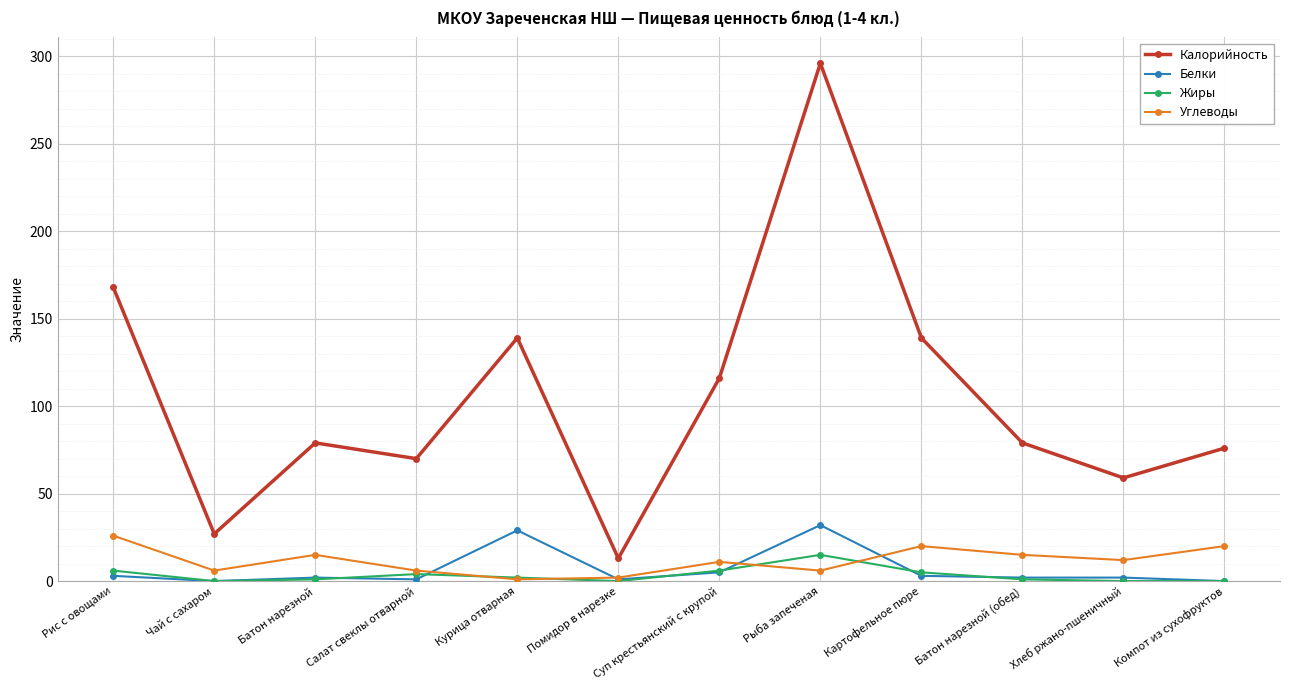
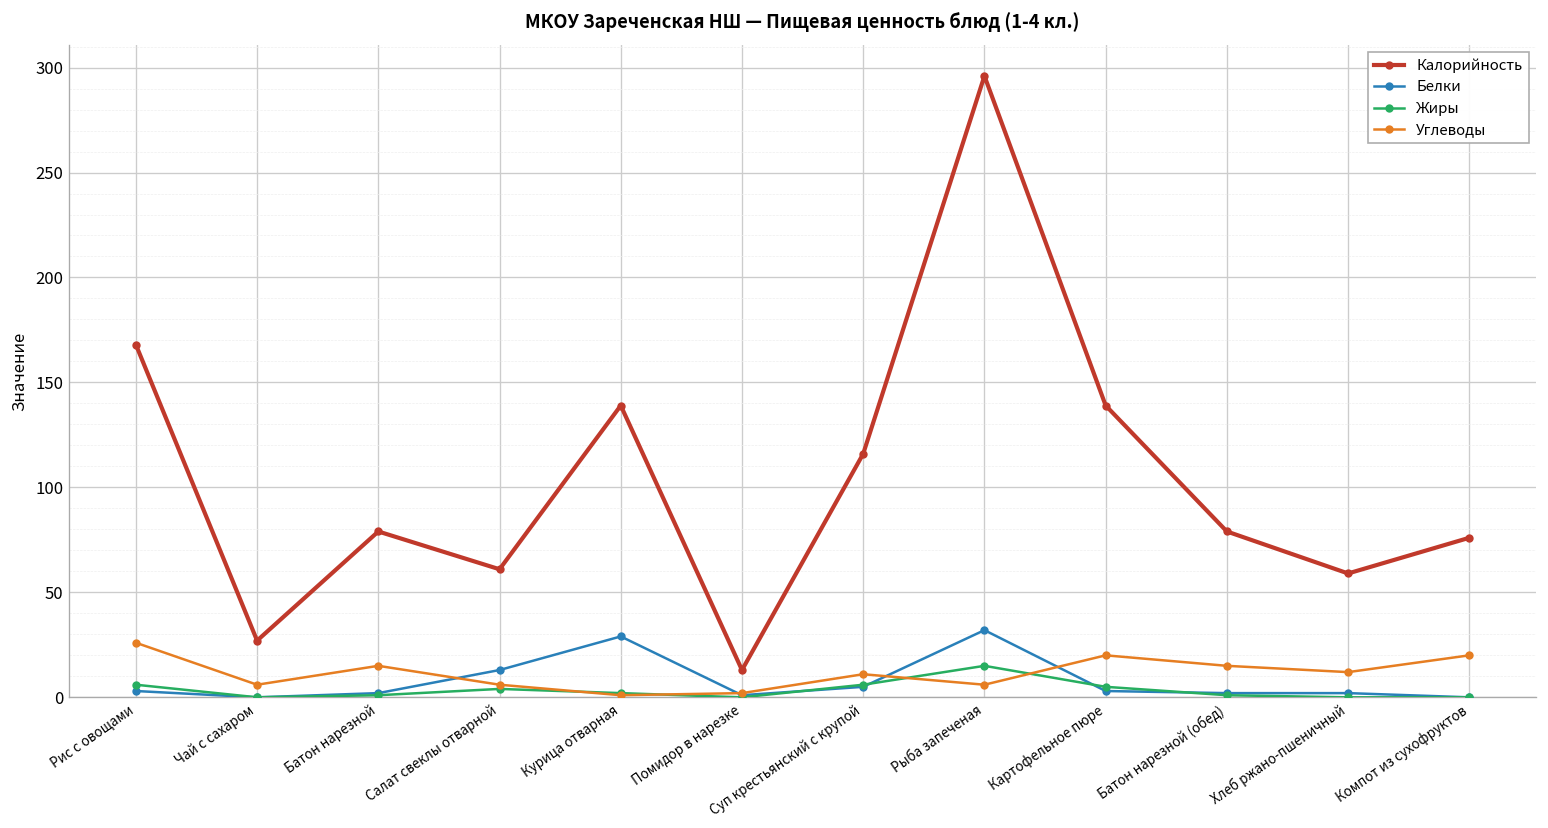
  {
    "Калорийность": {
      "Рис с овощами": 168,
      "Чай с сахаром": 27,
      "Батон нарезной": 79,
-     "Салат свеклы отварной": 70,
+     "Салат свеклы отварной": 61,
      "Курица отварная": 139,
      "Помидор в нарезке": 13,
      "Суп крестьянский с крупой": 116,
      "Рыба запеченая": 296,
      "Картофельное пюре": 139,
      "Батон нарезной (обед)": 79,
      "Хлеб ржано-пшеничный": 59,
      "Компот из сухофруктов": 76
    },
    "Белки": {
      "Рис с овощами": 3,
-     "Салат свеклы отварной": 1,
+     "Салат свеклы отварной": 13,
      "Курица отварная": 29,
      "Рыба запеченая": 32,
      "Картофельное пюре": 3,
      "Хлеб ржано-пшеничный": 2
    },
    "Жиры": {
      "Рис с овощами": 6,
      "Салат свеклы отварной": 4,
      "Рыба запеченая": 15,
      "Картофельное пюре": 5,
      "Хлеб ржано-пшеничный": 0
    },
    "Углеводы": {
      "Рис с овощами": 26,
      "Чай с сахаром": 6,
      "Батон нарезной": 15,
      "Салат свеклы отварной": 6,
      "Суп крестьянский с крупой": 11,
      "Рыба запеченая": 6,
      "Картофельное пюре": 20,
      "Батон нарезной (обед)": 15,
      "Хлеб ржано-пшеничный": 12,
      "Компот из сухофруктов": 20
    }
  }
